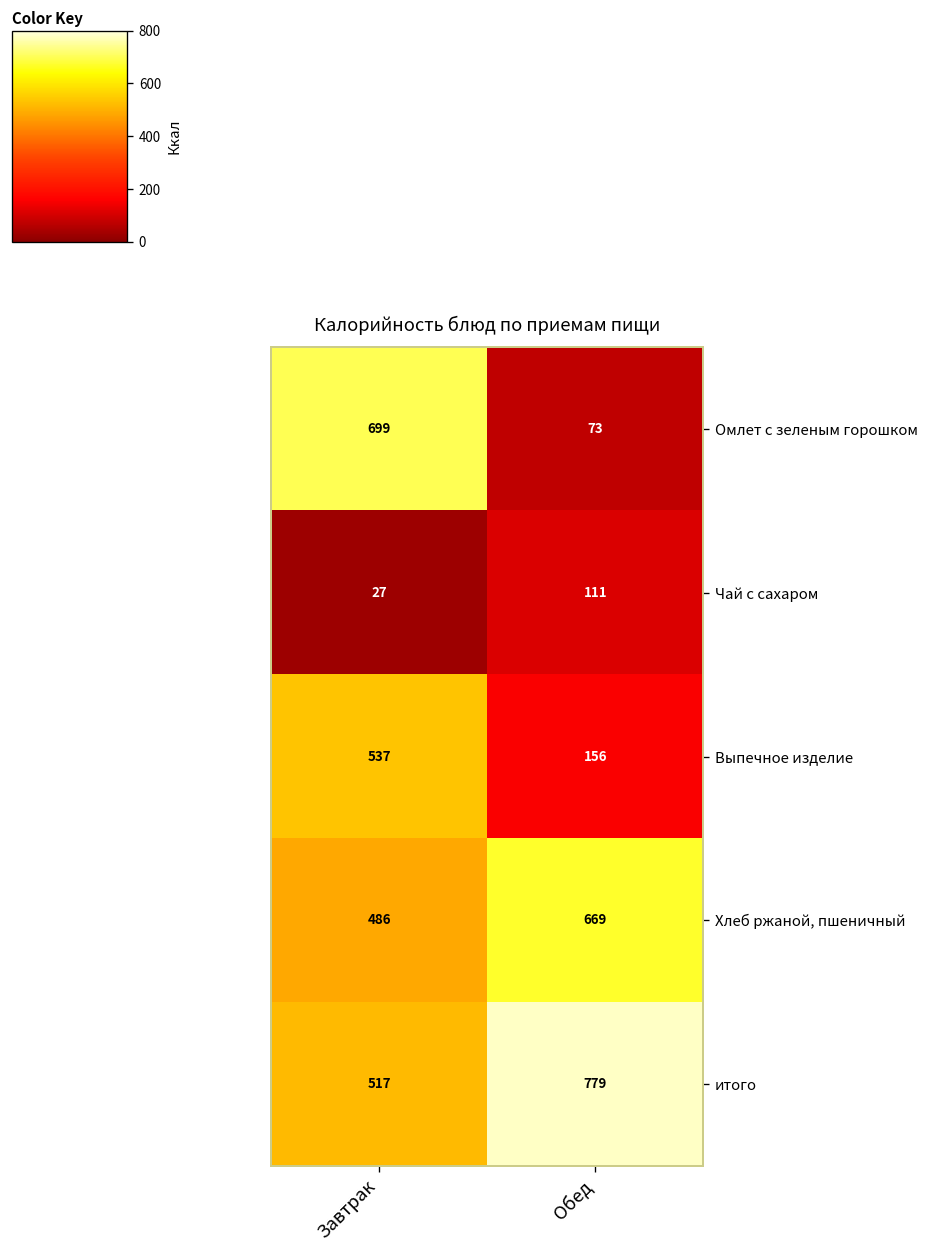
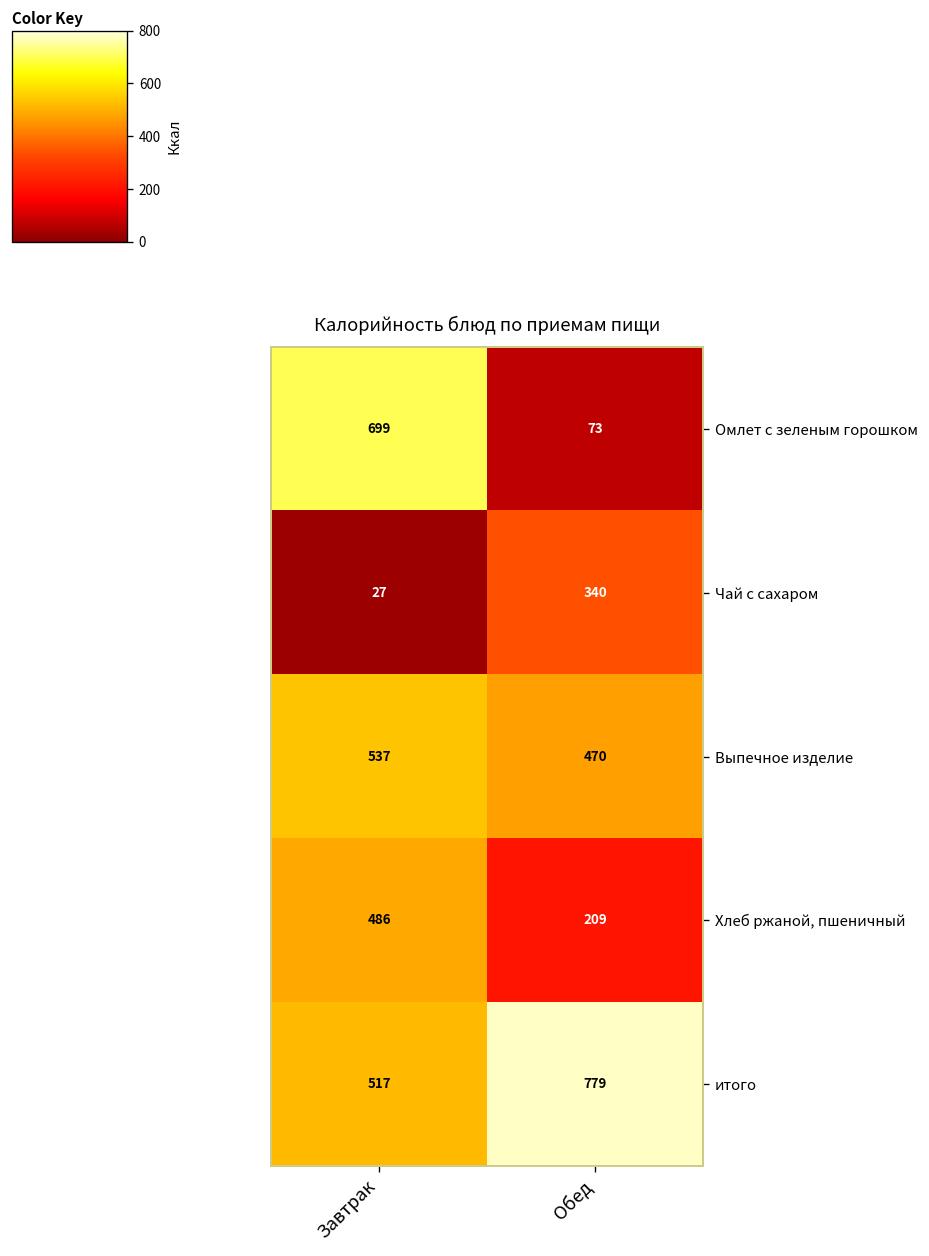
  {
    "Омлет с зеленым горошком": {
      "Завтрак": 699,
      "Обед": 73
    },
    "Чай с сахаром": {
      "Завтрак": 27,
-     "Обед": 111
+     "Обед": 340
    },
    "Выпечное изделие": {
      "Завтрак": 537,
-     "Обед": 156
+     "Обед": 470
    },
    "Хлеб ржаной, пшеничный": {
      "Завтрак": 486,
-     "Обед": 669
+     "Обед": 209
    },
    "итого": {
      "Завтрак": 517,
      "Обед": 779
    }
  }
